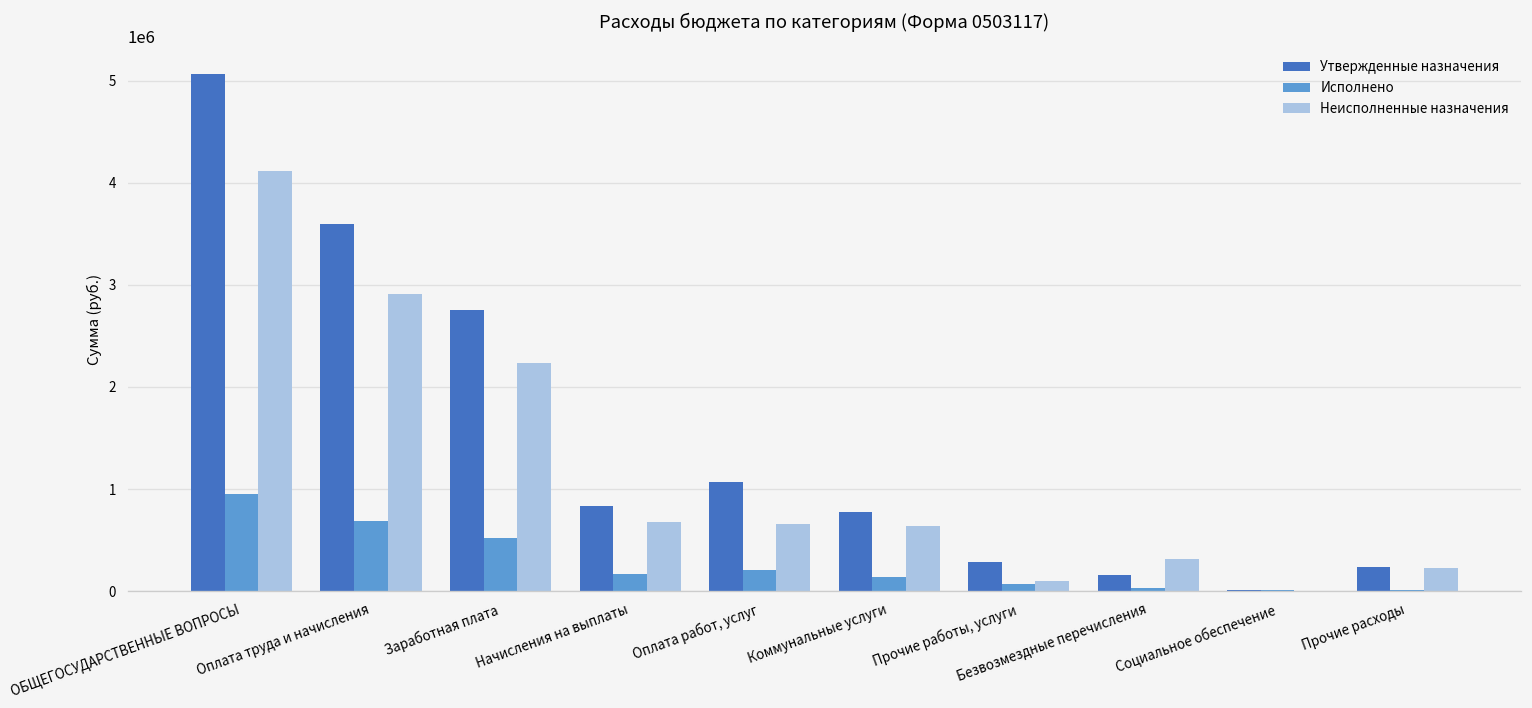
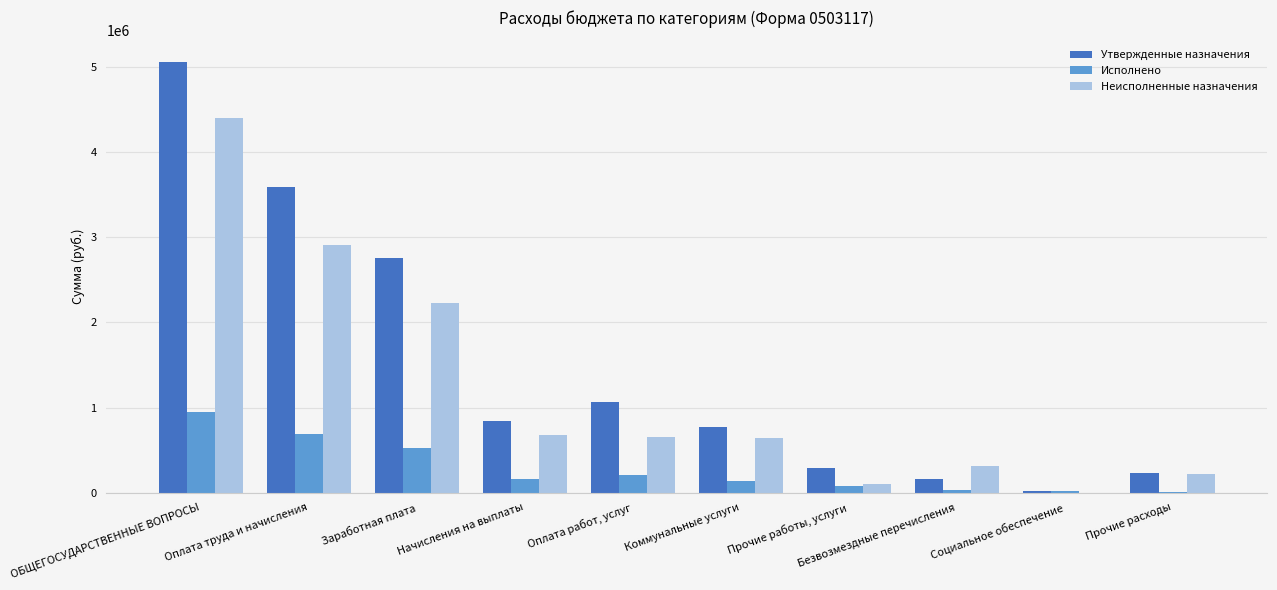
  {
    "Неисполненные назначения": {
-     "ОБЩЕГОСУДАРСТВЕННЫЕ ВОПРОСЫ": 4100000,
+     "ОБЩЕГОСУДАРСТВЕННЫЕ ВОПРОСЫ": 4400000,
      "Оплата труда и начисления": 2900000,
      "Заработная плата": 2200000,
      "Начисления на выплаты": 700000,
      "Оплата работ, услуг": 700000,
      "Коммунальные услуги": 600000,
      "Прочие работы, услуги": 100000,
      "Безвозмездные перечисления": 300000,
      "Прочие расходы": 200000
    }
  }
